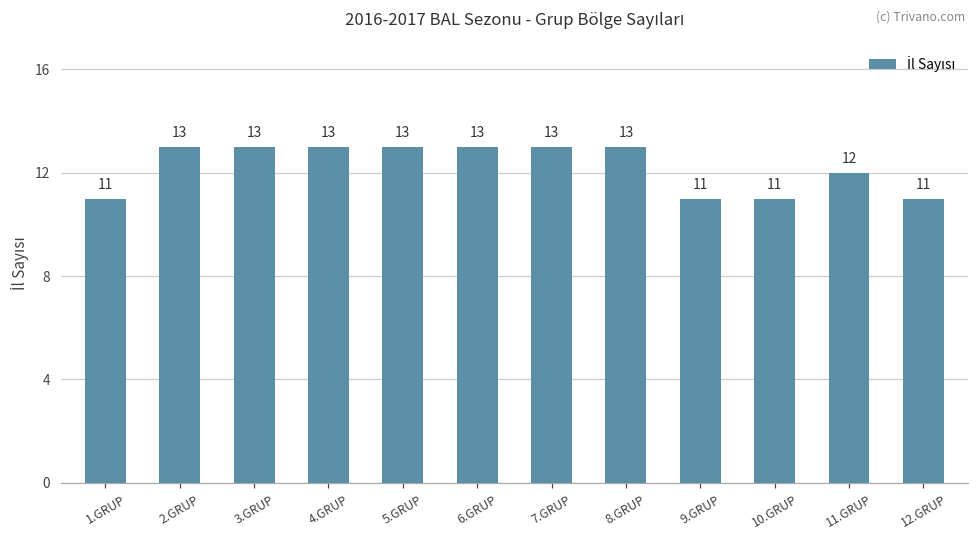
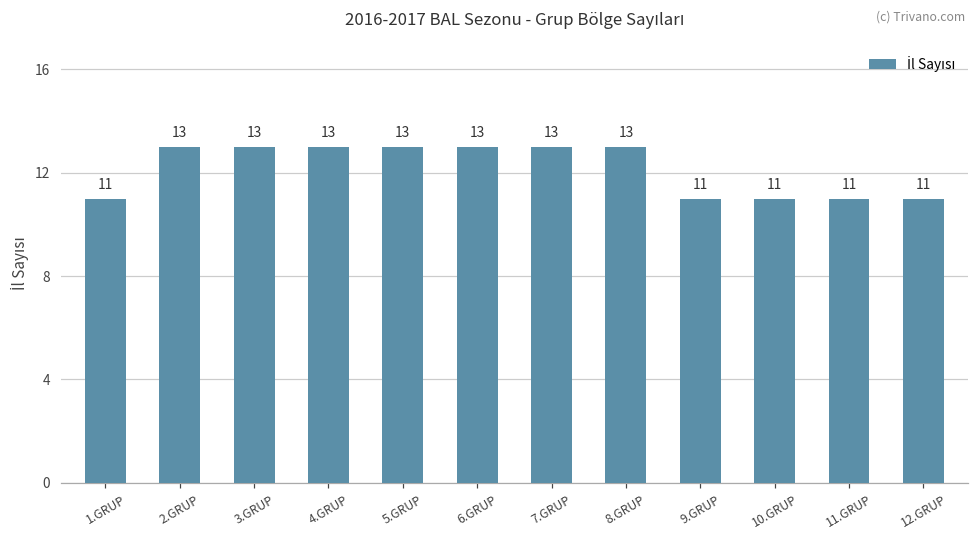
  {
    "1.GRUP": 11,
    "2.GRUP": 13,
    "3.GRUP": 13,
    "4.GRUP": 13,
    "5.GRUP": 13,
    "6.GRUP": 13,
    "7.GRUP": 13,
    "8.GRUP": 13,
    "9.GRUP": 11,
    "10.GRUP": 11,
-   "11.GRUP": 12,
+   "11.GRUP": 11,
    "12.GRUP": 11
  }
